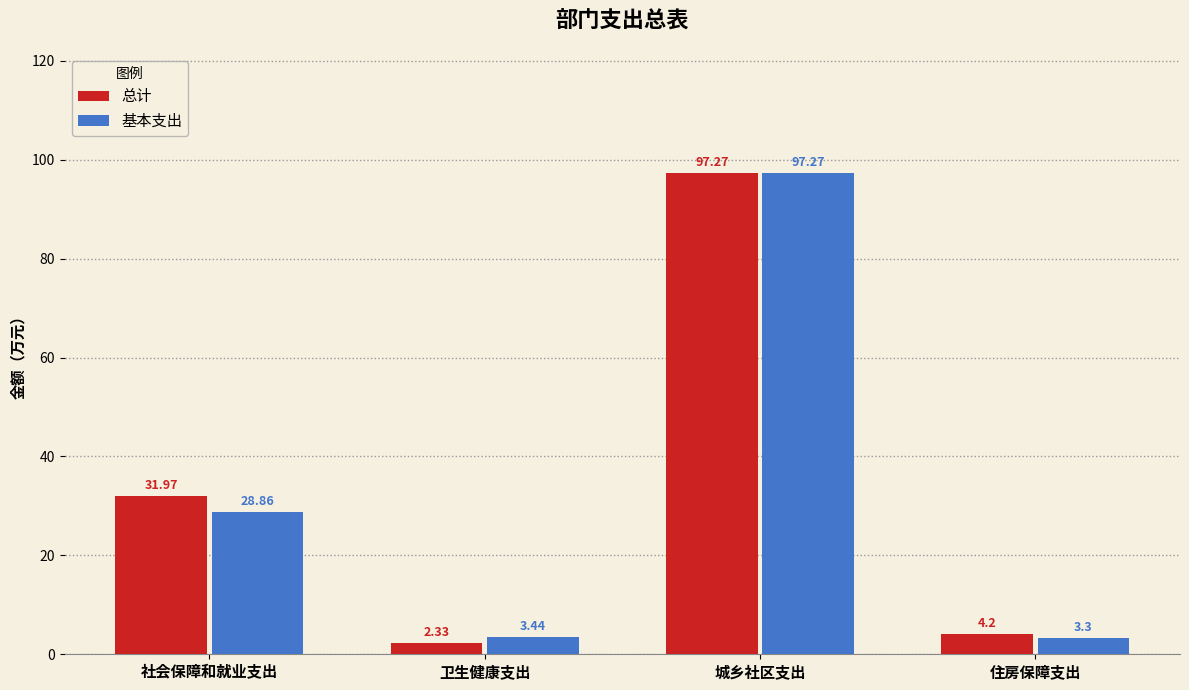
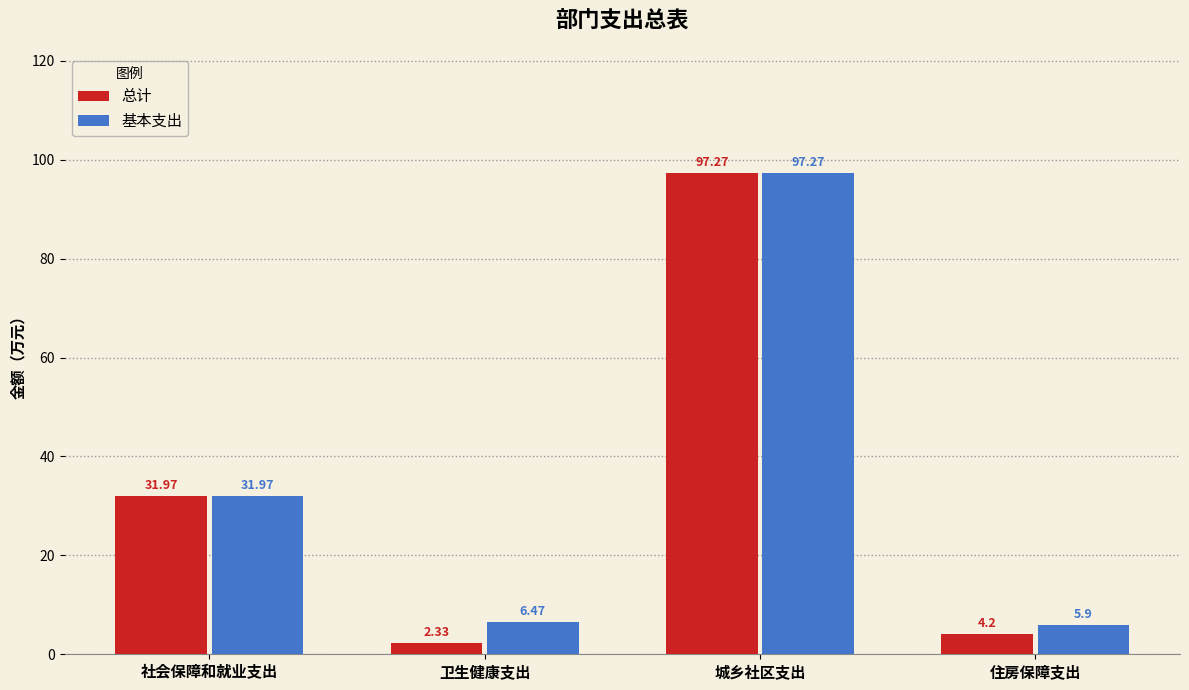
  {
    "总计": {
      "社会保障和就业支出": 31.97,
      "卫生健康支出": 2.33,
      "城乡社区支出": 97.27,
      "住房保障支出": 4.2
    },
    "基本支出": {
-     "社会保障和就业支出": 28.86,
-     "卫生健康支出": 3.44,
+     "社会保障和就业支出": 31.97,
+     "卫生健康支出": 6.47,
      "城乡社区支出": 97.27,
-     "住房保障支出": 3.3
+     "住房保障支出": 5.9
    }
  }
